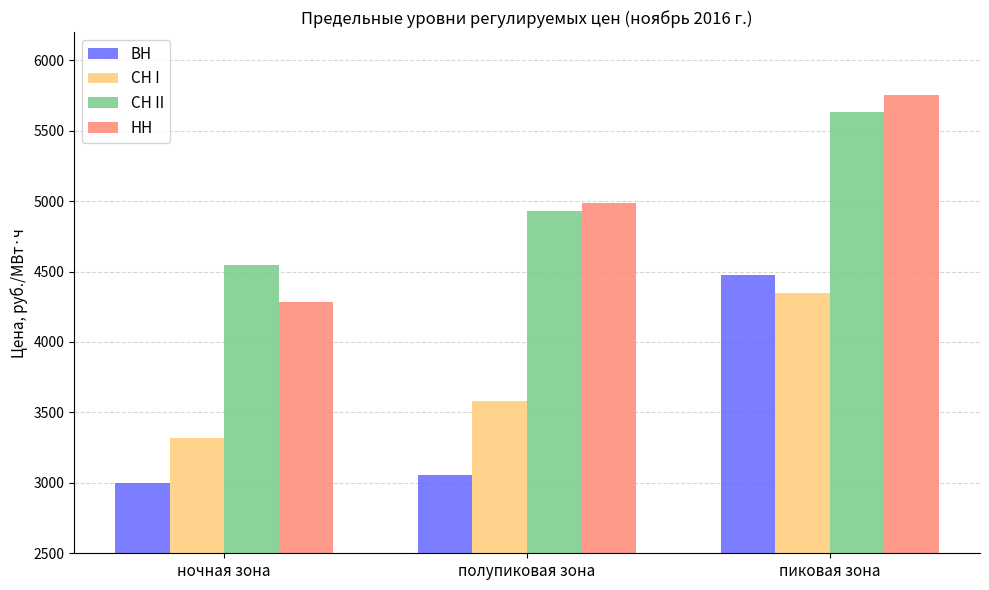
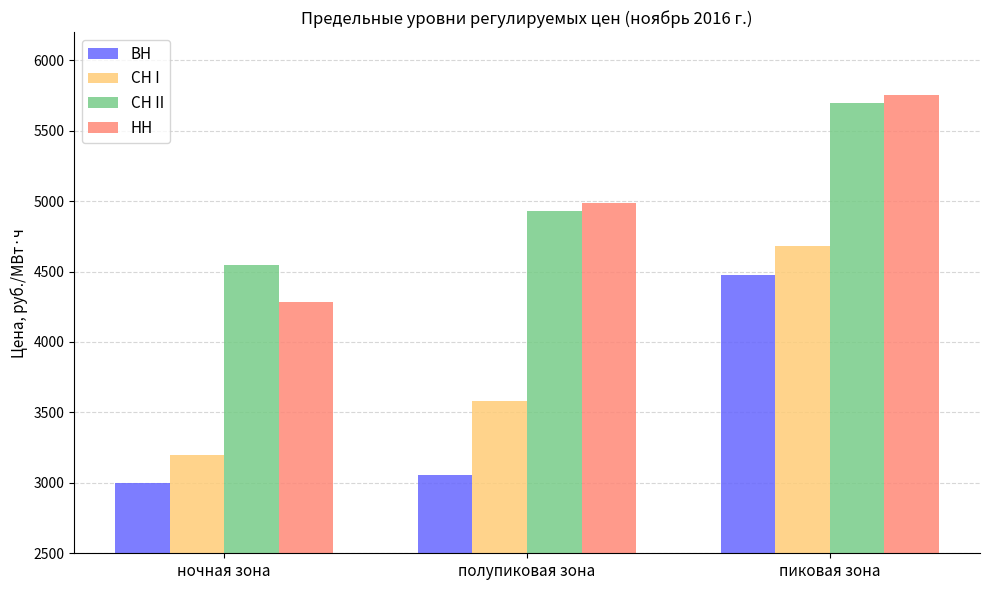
  {
    "ВН": {
      "ночная зона": 3000,
      "полупиковая зона": 3060,
      "пиковая зона": 4470
    },
    "СН I": {
-     "ночная зона": 3320,
+     "ночная зона": 3200,
      "полупиковая зона": 3580,
-     "пиковая зона": 4350
+     "пиковая зона": 4680
    },
    "СН II": {
      "ночная зона": 4550,
      "полупиковая зона": 4930,
-     "пиковая зона": 5630
+     "пиковая зона": 5700
    },
    "НН": {
      "ночная зона": 4280,
      "полупиковая зона": 4990,
      "пиковая зона": 5750
    }
  }
